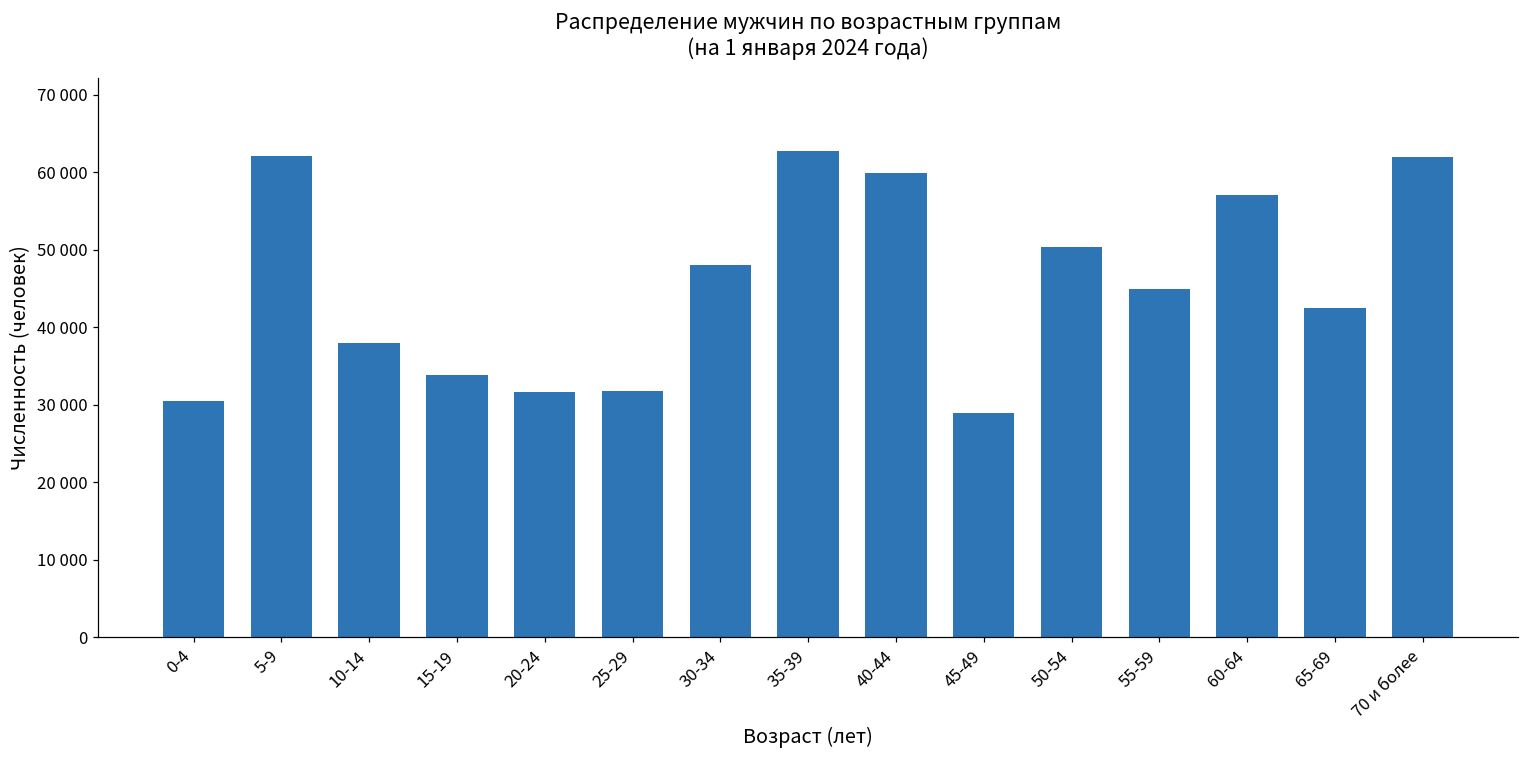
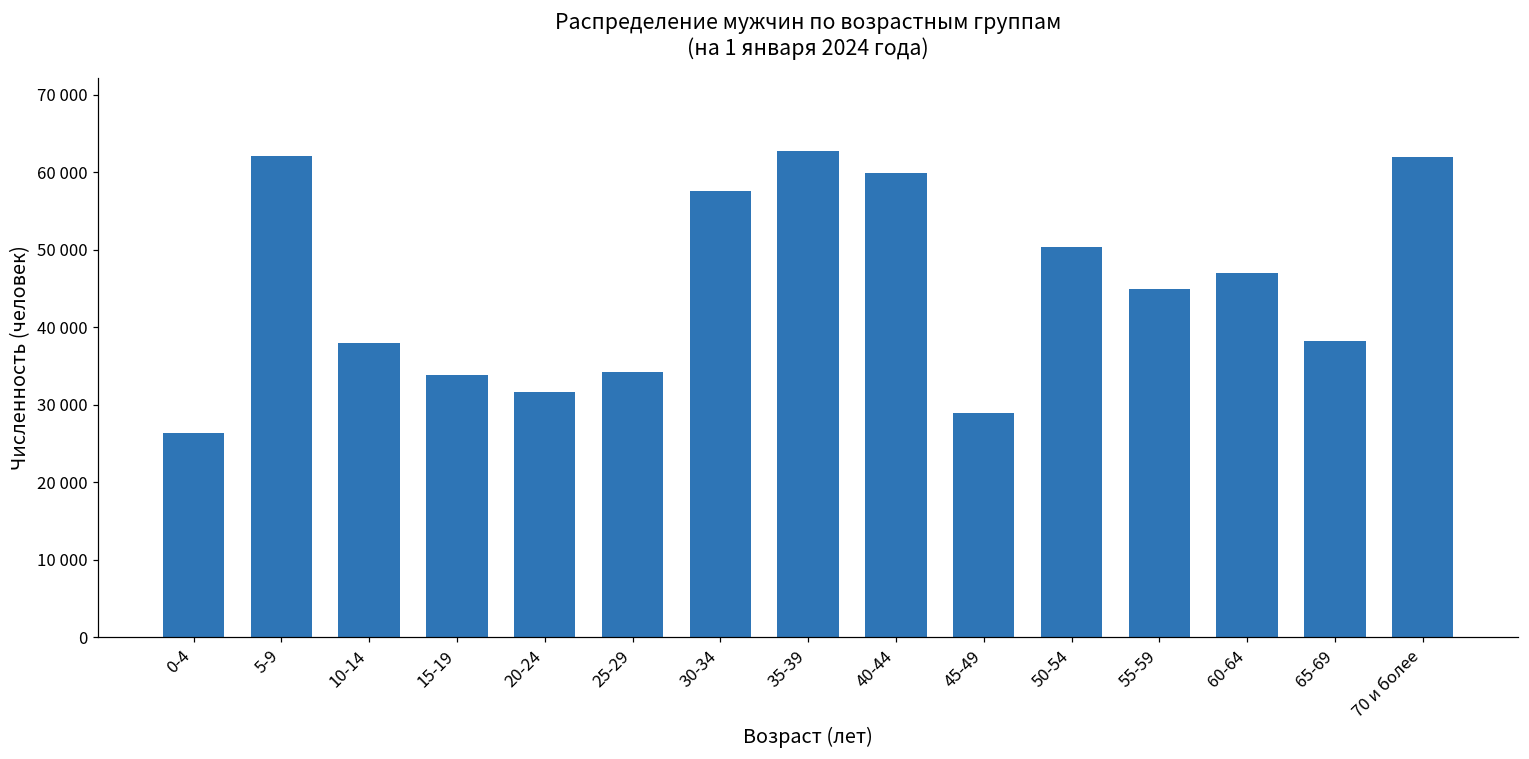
  {
-   "0-4": 30000,
+   "0-4": 26000,
    "5-9": 62000,
    "10-14": 38000,
    "15-19": 34000,
    "20-24": 32000,
-   "25-29": 32000,
-   "30-34": 48000,
+   "25-29": 34000,
+   "30-34": 58000,
    "35-39": 63000,
    "40-44": 60000,
    "45-49": 29000,
    "50-54": 50000,
    "55-59": 45000,
-   "60-64": 57000,
-   "65-69": 42000,
+   "60-64": 47000,
+   "65-69": 38000,
    "70 и более": 62000
  }
